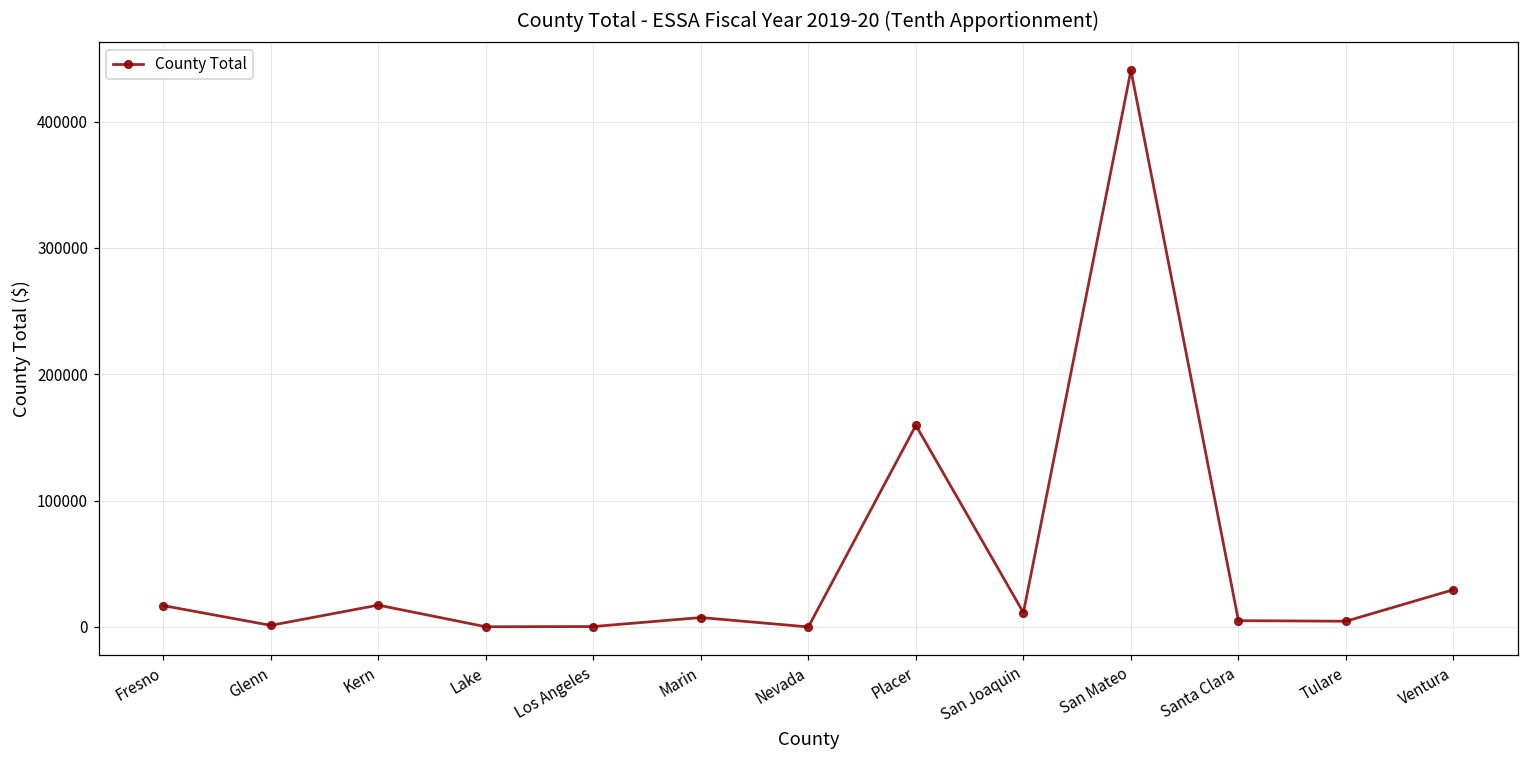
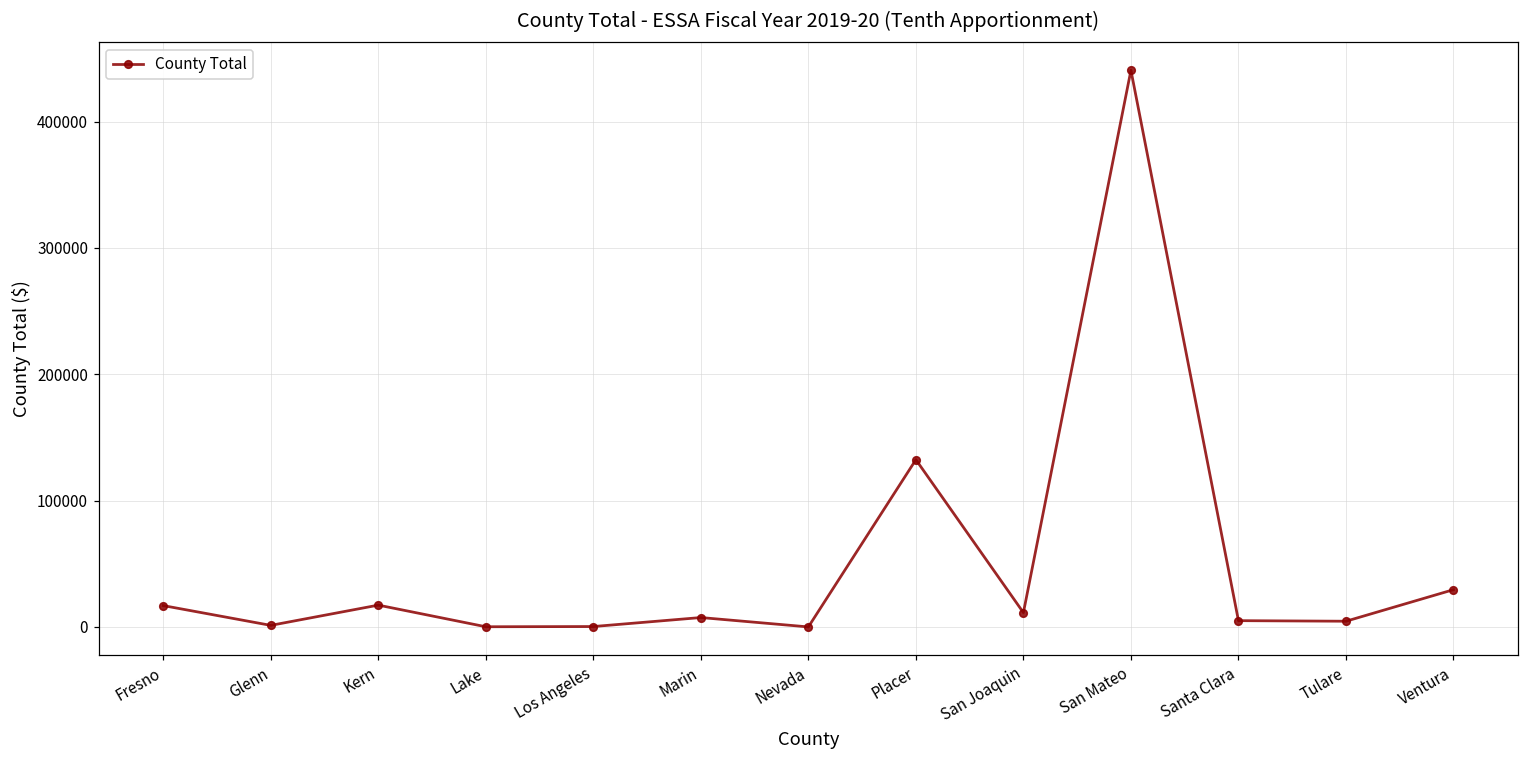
  {
    "Fresno": 17000,
    "Glenn": 1000,
    "Kern": 17000,
    "Lake": 0,
    "Los Angeles": 0,
    "Marin": 7000,
    "Nevada": 0,
-   "Placer": 160000,
+   "Placer": 132000,
    "San Joaquin": 11000,
    "San Mateo": 441000,
    "Santa Clara": 5000,
    "Tulare": 4000,
    "Ventura": 29000
  }
